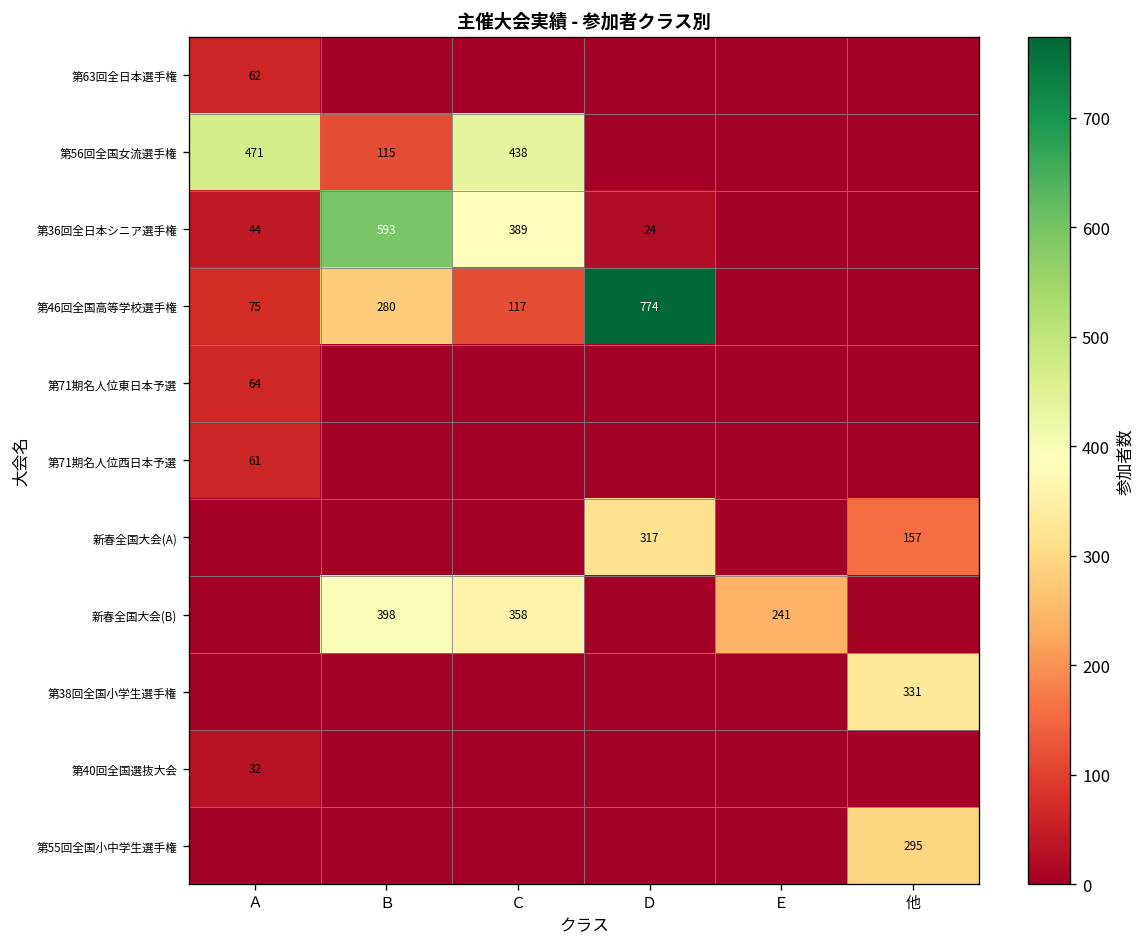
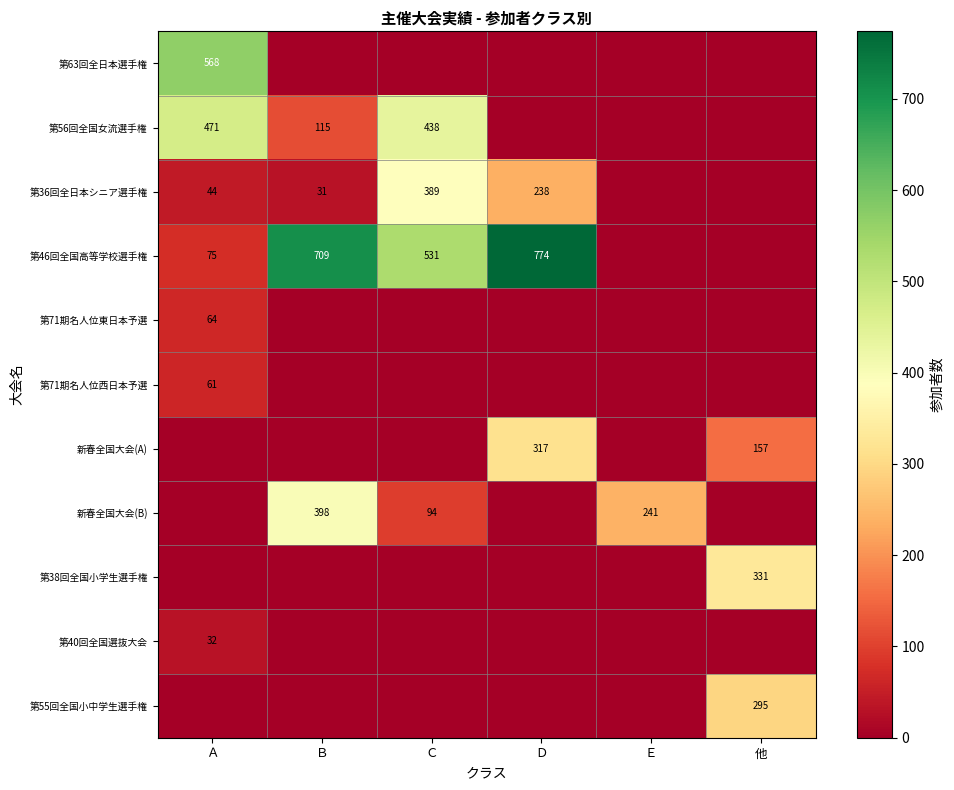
  {
    "第63回全日本選手権": {
-     "Ａ": 62
+     "Ａ": 568
    },
    "第56回全国女流選手権": {
      "Ａ": 471,
      "Ｂ": 115,
      "Ｃ": 438
    },
    "第36回全日本シニア選手権": {
      "Ａ": 44,
-     "Ｂ": 593,
+     "Ｂ": 31,
      "Ｃ": 389,
-     "Ｄ": 24
+     "Ｄ": 238
    },
    "第46回全国高等学校選手権": {
      "Ａ": 75,
-     "Ｂ": 280,
-     "Ｃ": 117,
+     "Ｂ": 709,
+     "Ｃ": 531,
      "Ｄ": 774
    },
    "第71期名人位東日本予選": {
      "Ａ": 64
    },
    "第71期名人位西日本予選": {
      "Ａ": 61
    },
    "新春全国大会(A)": {
      "Ｄ": 317,
      "他": 157
    },
    "新春全国大会(B)": {
      "Ｂ": 398,
-     "Ｃ": 358,
+     "Ｃ": 94,
      "Ｅ": 241
    },
    "第38回全国小学生選手権": {
      "他": 331
    },
    "第40回全国選抜大会": {
      "Ａ": 32
    },
    "第55回全国小中学生選手権": {
      "他": 295
    }
  }
